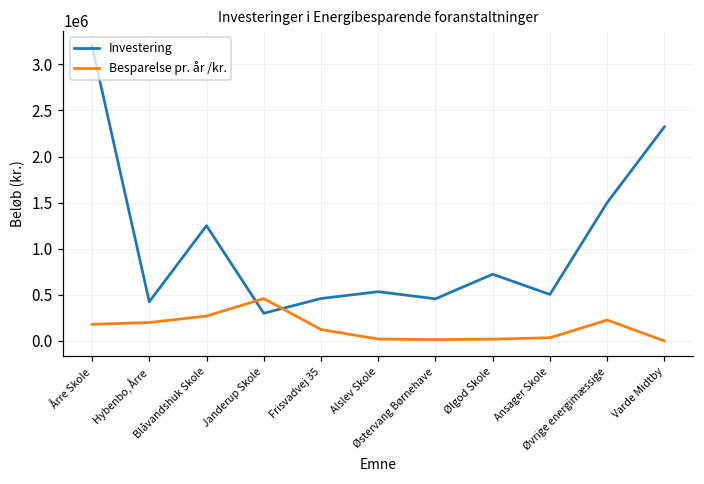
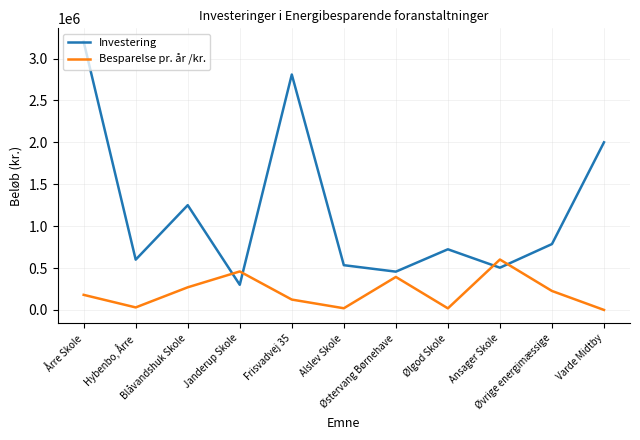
  {
    "Investering": {
-     "Hybenbo, Årre": 400000,
+     "Hybenbo, Årre": 600000,
      "Blåvandshuk Skole": 1300000,
      "Janderup Skole": 300000,
-     "Frisvadvej 35": 500000,
+     "Frisvadvej 35": 2800000,
      "Alslev Skole": 500000,
      "Østervang Børnehave": 500000,
      "Ølgod Skole": 700000,
      "Ansager Skole": 500000,
-     "Øvrige energimæssige": 1500000,
-     "Varde Midtby": 2300000
+     "Øvrige energimæssige": 800000,
+     "Varde Midtby": 2000000
    },
    "Besparelse pr. år /kr.": {
      "Årre Skole": 200000,
-     "Hybenbo, Årre": 200000,
+     "Hybenbo, Årre": 0,
      "Blåvandshuk Skole": 300000,
      "Janderup Skole": 500000,
      "Frisvadvej 35": 100000,
      "Alslev Skole": 0,
-     "Østervang Børnehave": 0,
+     "Østervang Børnehave": 400000,
      "Ølgod Skole": 0,
-     "Ansager Skole": 0,
+     "Ansager Skole": 600000,
      "Øvrige energimæssige": 200000,
      "Varde Midtby": 0
    }
  }
